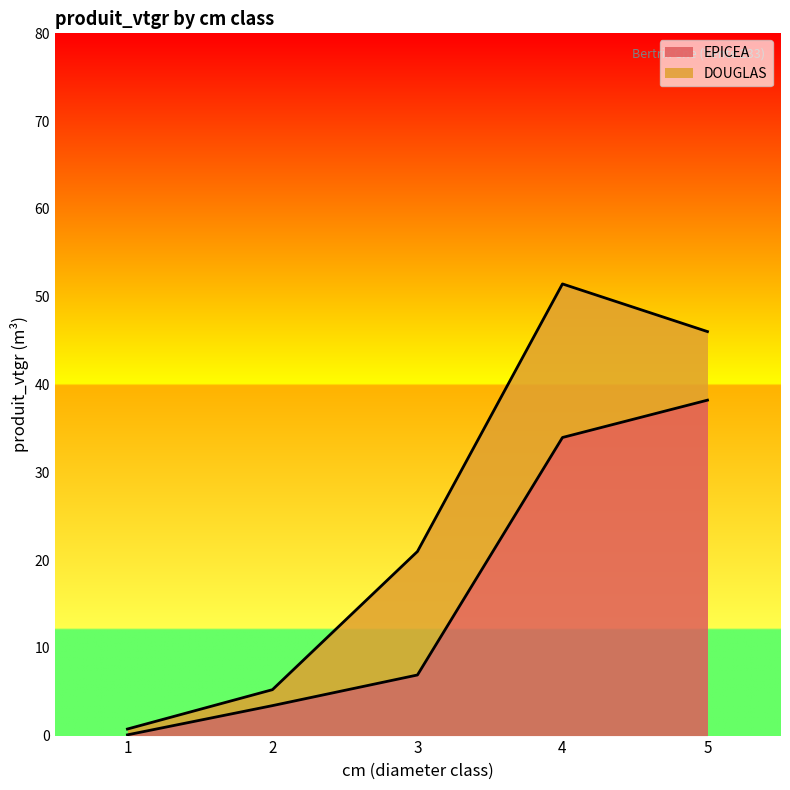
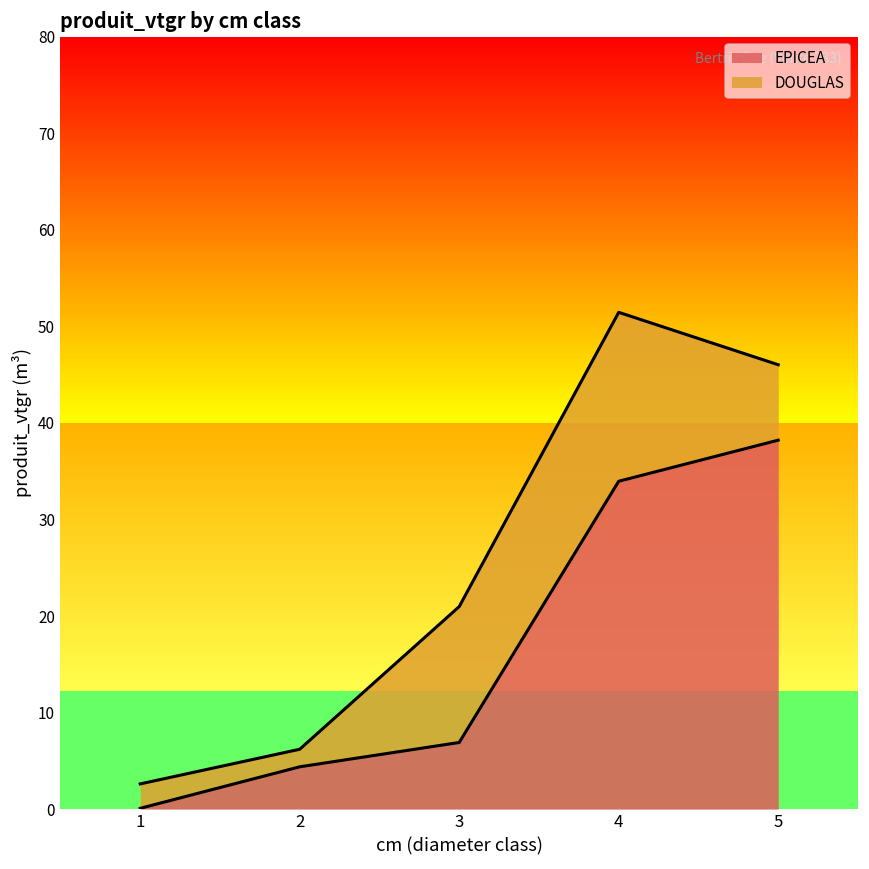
  {
    "EPICEA": {
      "1": 0,
-     "2": 3,
+     "2": 4,
      "3": 7,
      "4": 34,
      "5": 38
    },
    "DOUGLAS": {
-     "1": 1,
+     "1": 3,
      "2": 2,
      "3": 14,
      "4": 17,
      "5": 8
    }
  }
